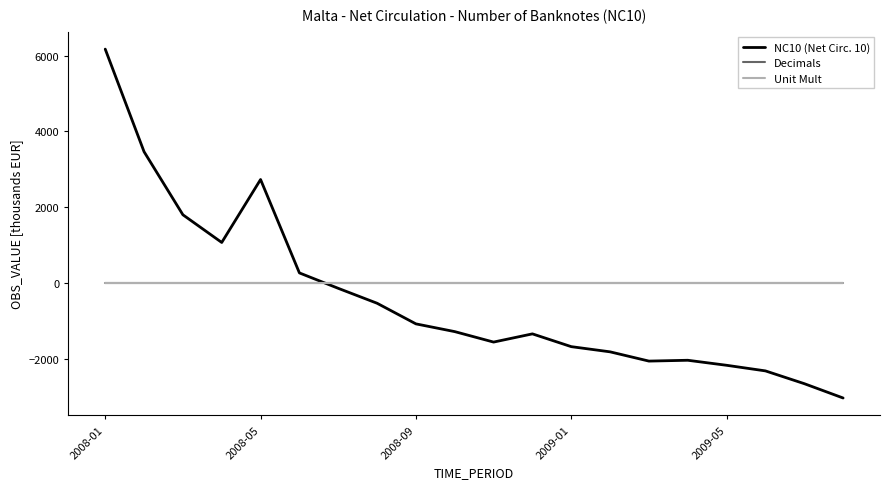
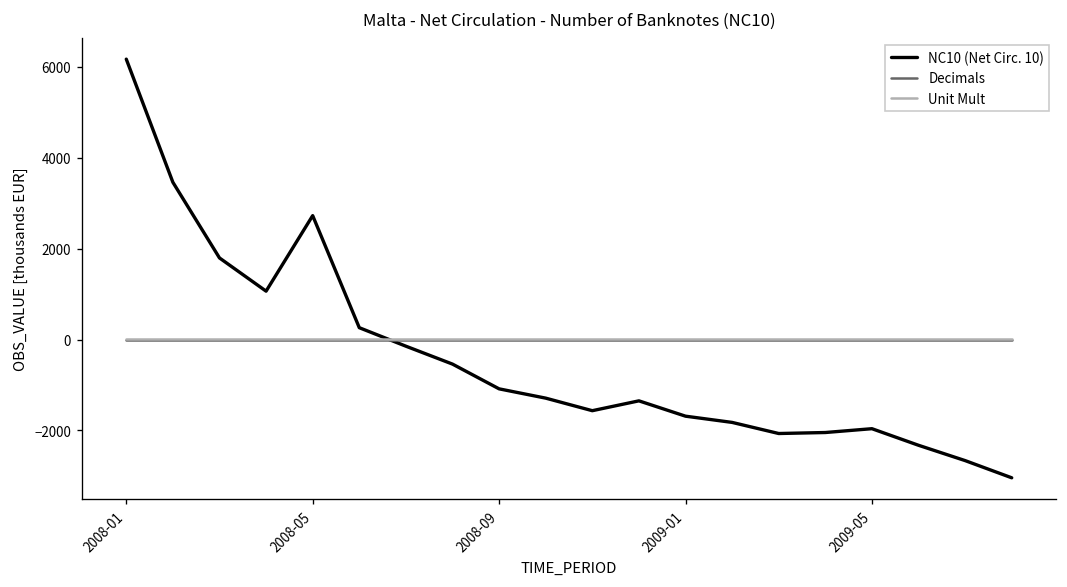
  {
    "NC10 (Net Circ. 10)": {
      "2008-01": 6200,
      "2008-05": 2700,
      "2008-09": -1100,
      "2009-01": -1700,
-     "2009-05": -2200
+     "2009-05": -2000
    },
    "Unit Mult": {
      "2008-01": 0,
      "2008-05": 0,
      "2008-09": 0,
      "2009-01": 0,
      "2009-05": 0
    }
  }
